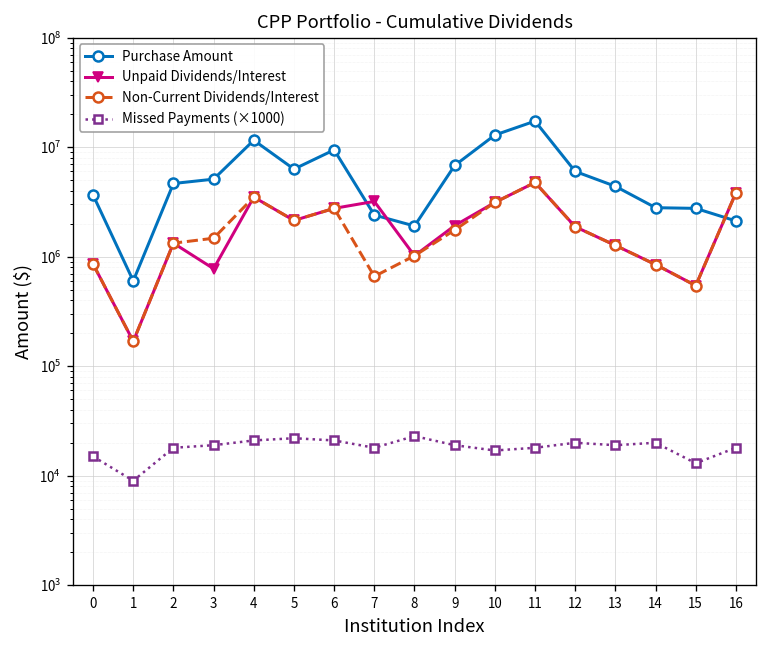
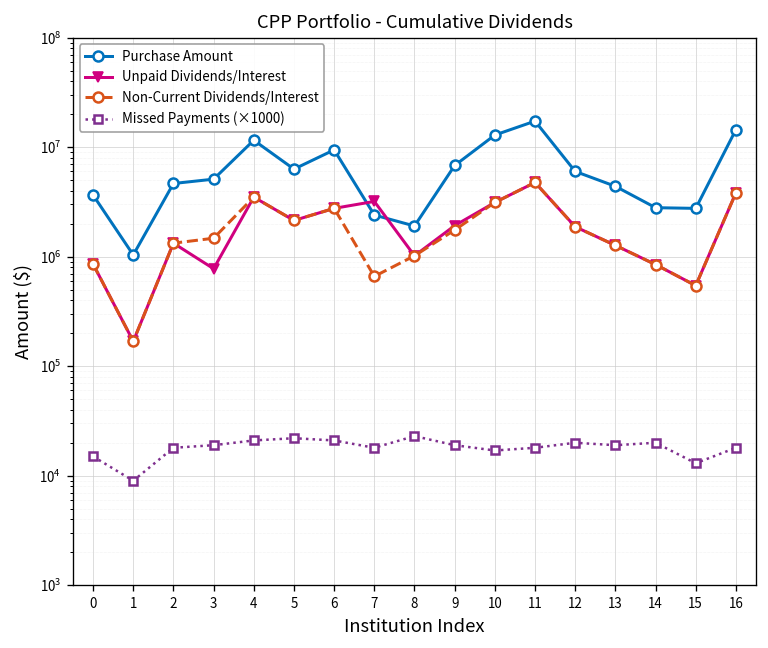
  {
    "Purchase Amount": {
      "0": 3700000,
-     "1": 600000,
+     "1": 1000000,
      "2": 5000000,
      "3": 5000000,
      "4": 12000000,
      "5": 6000000,
      "6": 9000000,
      "7": 2400000,
      "8": 1900000,
      "9": 7000000,
      "10": 13000000,
      "11": 17000000,
      "12": 6000000,
      "13": 4000000,
      "14": 2800000,
      "15": 2800000,
-     "16": 2100000
+     "16": 14000000
    },
    "Unpaid Dividends/Interest": {
      "3": 800000,
      "7": 3200000,
      "9": 1900000
    },
    "Non-Current Dividends/Interest": {
      "3": 1500000,
      "7": 700000,
      "9": 1800000
    },
    "Missed Payments (×1000)": {
      "0": 15000,
      "1": 9000,
      "2": 18000,
      "3": 19000,
      "4": 21000,
      "5": 22000,
      "6": 21000,
      "7": 18000,
      "8": 23000,
      "9": 19000,
      "10": 17000,
      "11": 18000,
      "12": 20000,
      "13": 19000,
      "14": 20000,
      "15": 13000,
      "16": 18000
    }
  }
